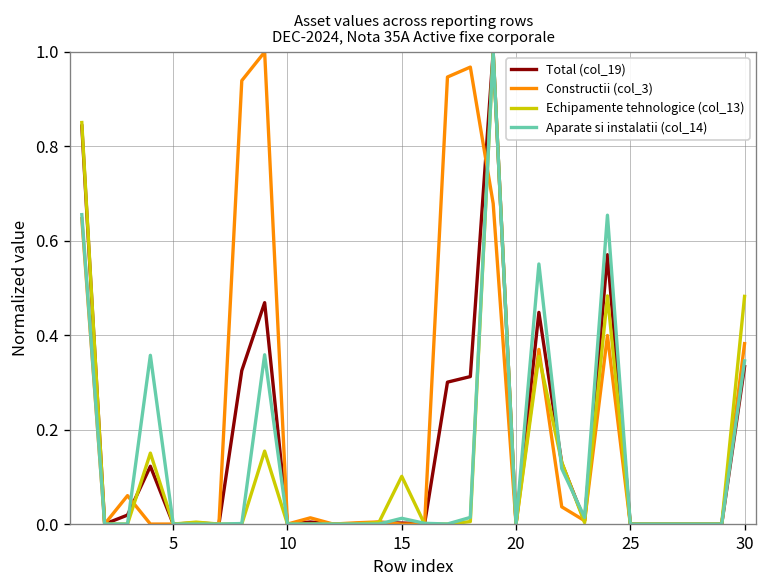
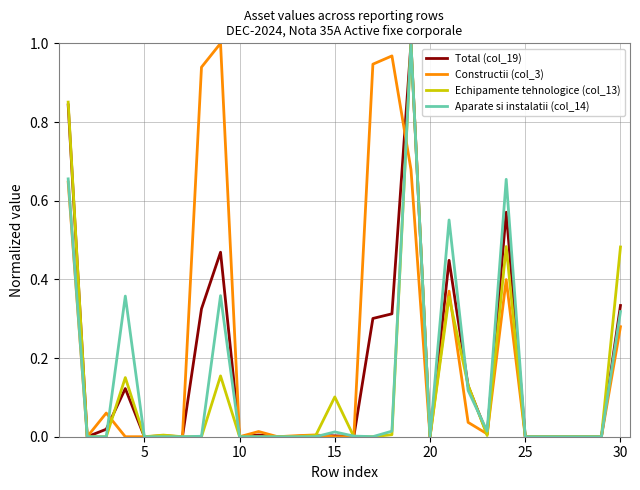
  {
    "Total (col_19)": {
      "30": 0.33
    },
    "Constructii (col_3)": {
-     "30": 0.38
+     "30": 0.28
    },
    "Echipamente tehnologice (col_13)": {
      "15": 0.10,
      "30": 0.48
    },
    "Aparate si instalatii (col_14)": {
      "15": 0.01,
-     "30": 0.35
+     "30": 0.32
    }
  }
